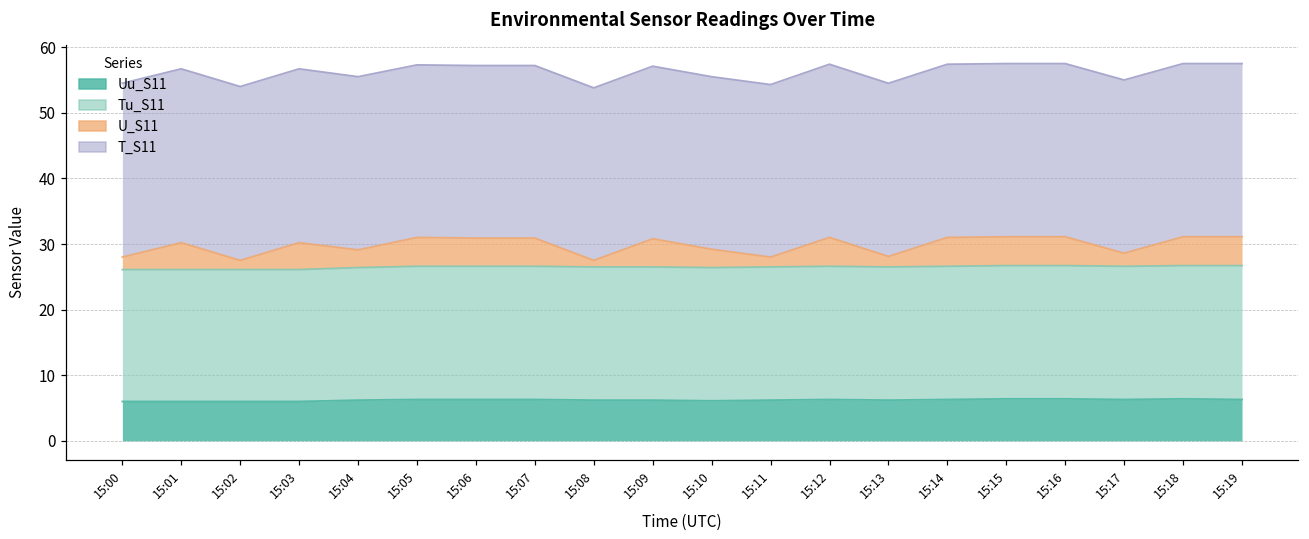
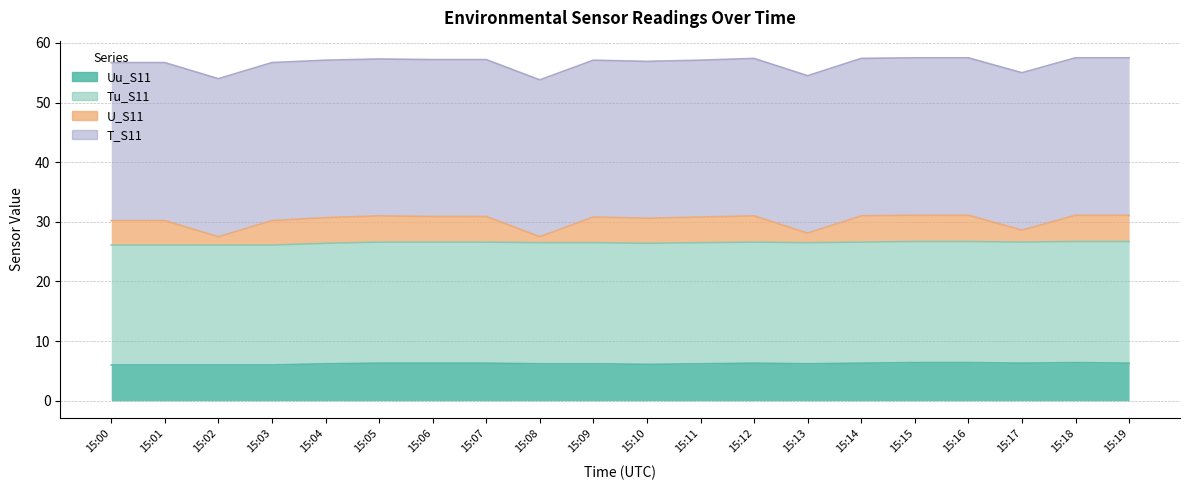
  {
    "U_S11": {
-     "15:00": 2,
+     "15:00": 4,
      "15:01": 4,
      "15:02": 1,
      "15:03": 4,
-     "15:04": 3,
+     "15:04": 4,
      "15:05": 4,
      "15:06": 4,
      "15:07": 4,
      "15:08": 1,
      "15:09": 4,
-     "15:10": 3,
-     "15:11": 2,
+     "15:10": 4,
+     "15:11": 4,
      "15:12": 4,
      "15:13": 2,
      "15:14": 4,
      "15:15": 4,
      "15:16": 4,
      "15:17": 2,
      "15:18": 4,
      "15:19": 4
    }
  }
